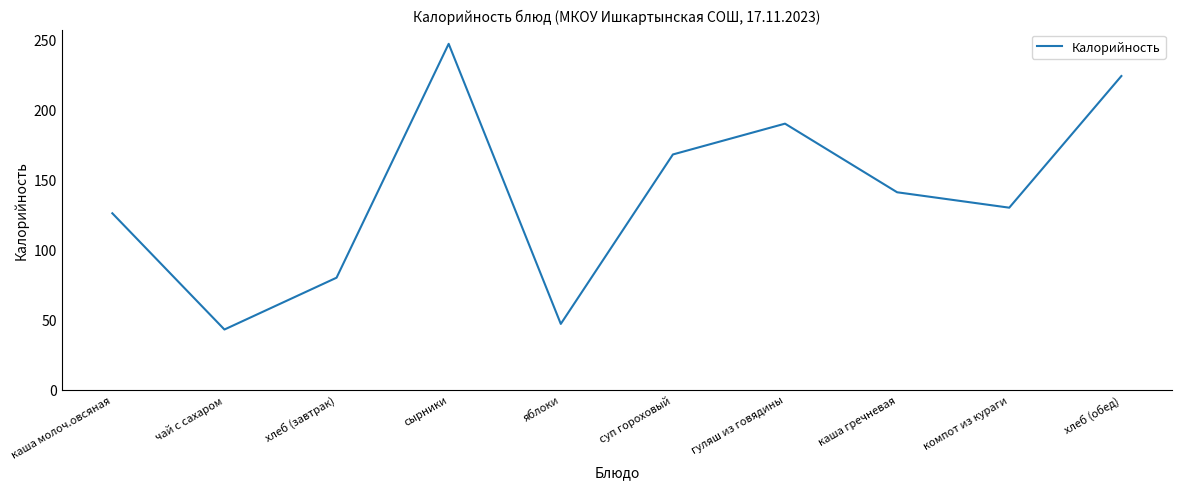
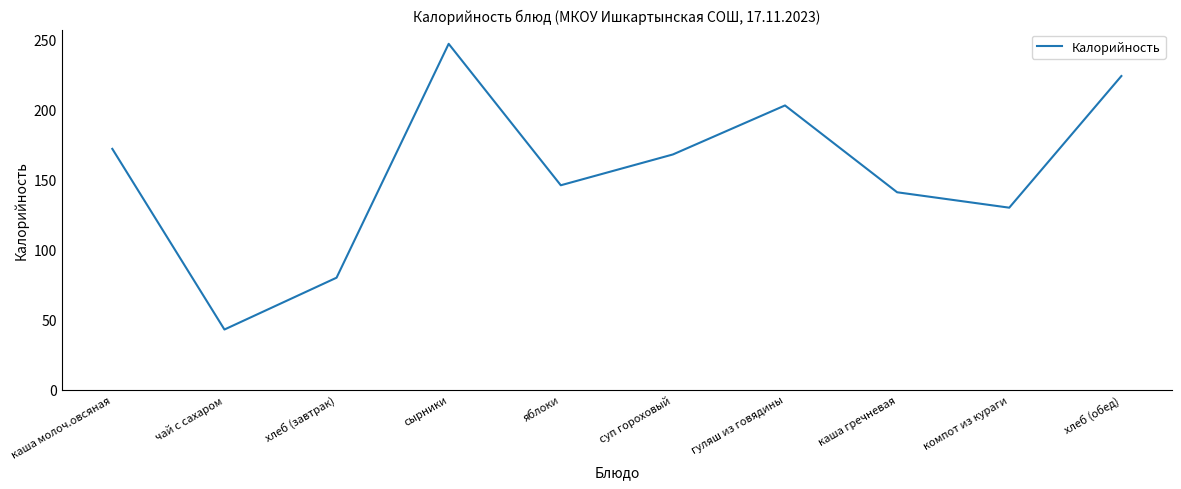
  {
-   "каша молоч.овсяная": 126,
+   "каша молоч.овсяная": 172,
    "чай с сахаром": 43,
    "хлеб (завтрак)": 80,
    "сырники": 247,
-   "яблоки": 47,
+   "яблоки": 146,
    "суп гороховый": 168,
-   "гуляш из говядины": 190,
+   "гуляш из говядины": 203,
    "каша гречневая": 141,
    "компот из кураги": 130,
    "хлеб (обед)": 224
  }
